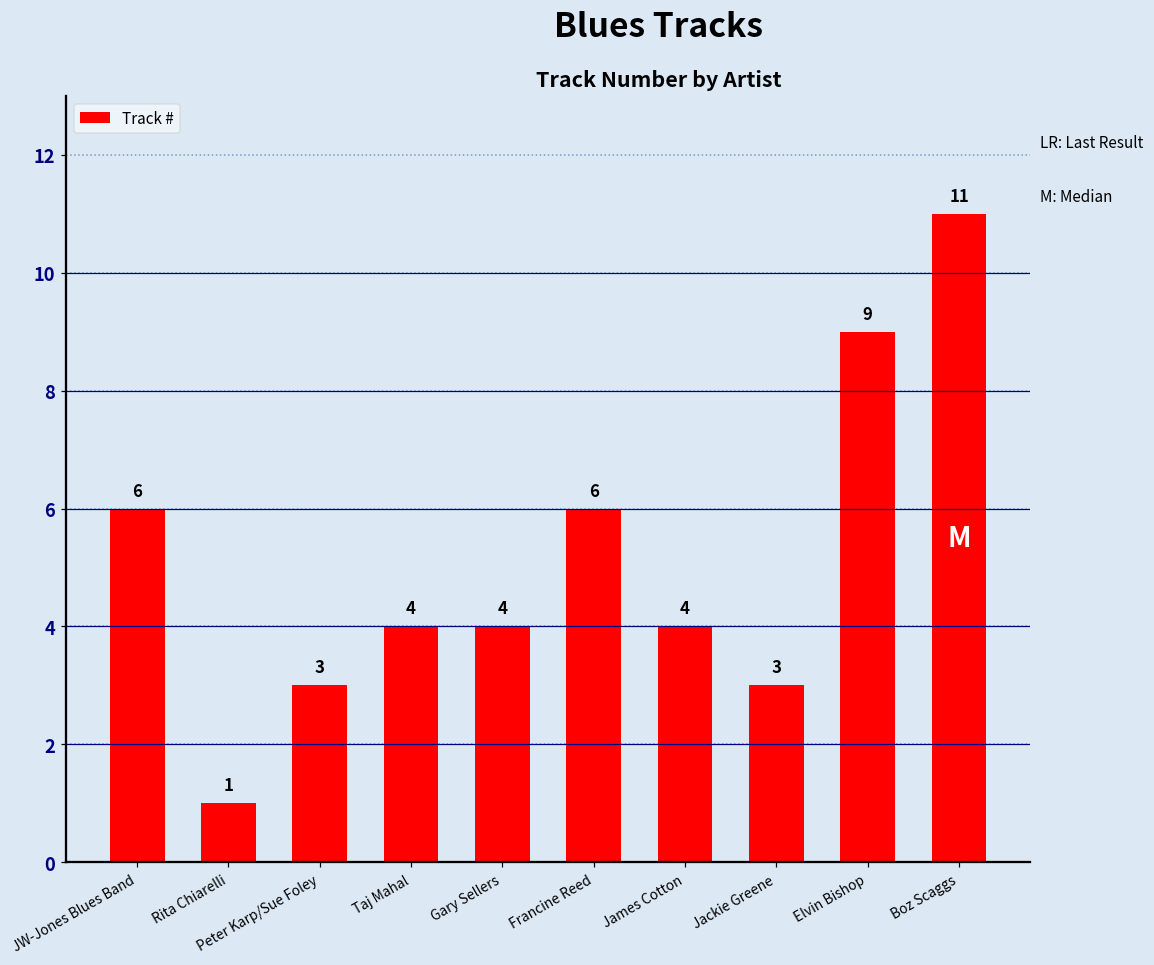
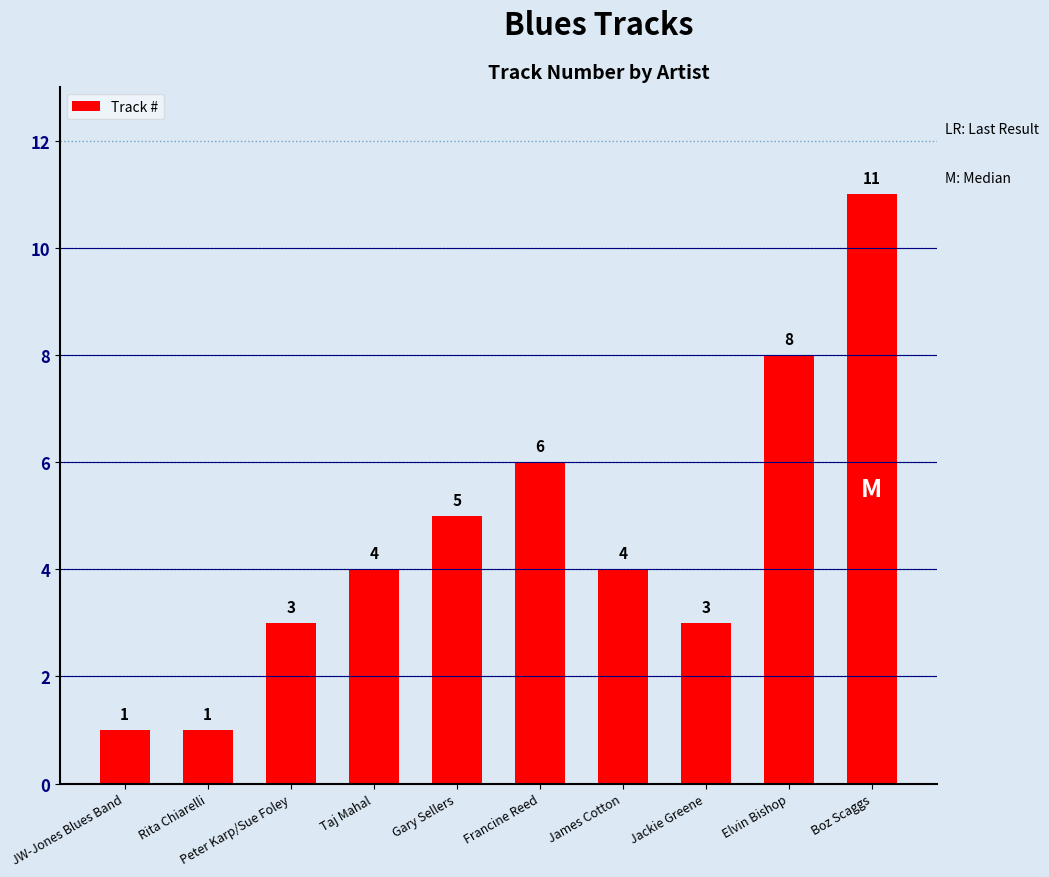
  {
-   "JW-Jones Blues Band": 6,
+   "JW-Jones Blues Band": 1,
    "Rita Chiarelli": 1,
    "Peter Karp/Sue Foley": 3,
    "Taj Mahal": 4,
-   "Gary Sellers": 4,
+   "Gary Sellers": 5,
    "Francine Reed": 6,
    "James Cotton": 4,
    "Jackie Greene": 3,
-   "Elvin Bishop": 9,
+   "Elvin Bishop": 8,
    "Boz Scaggs": 11
  }
